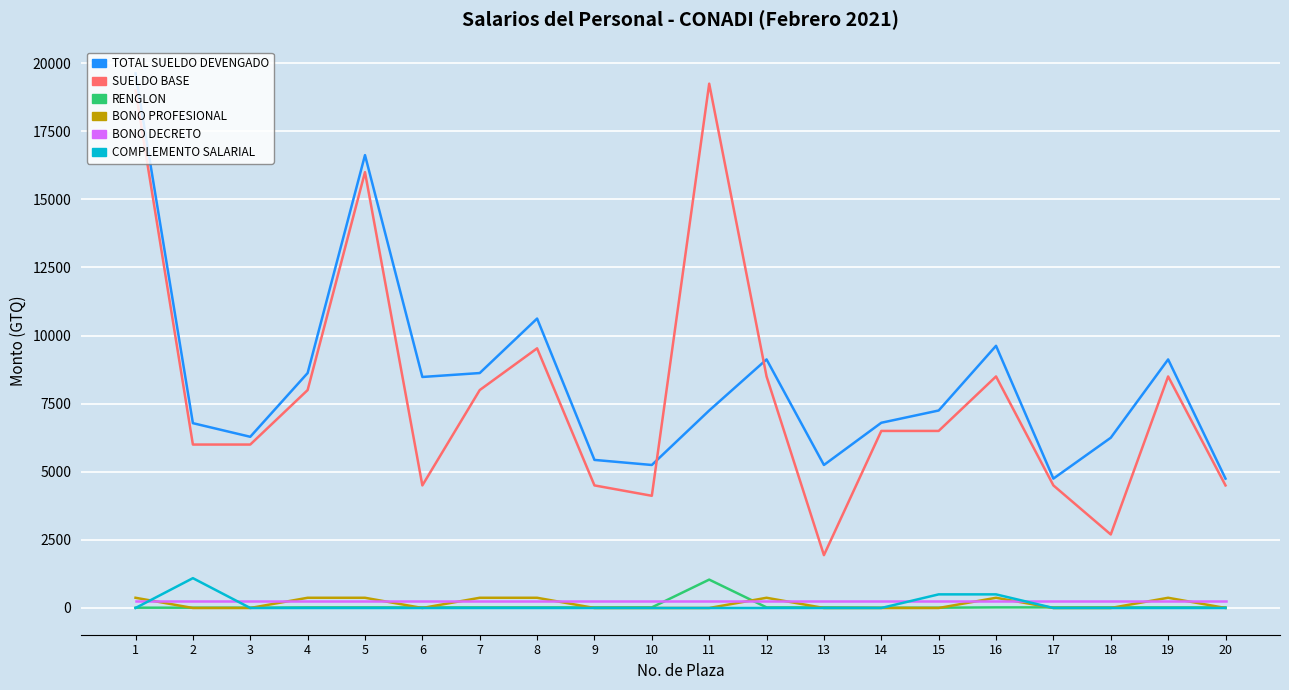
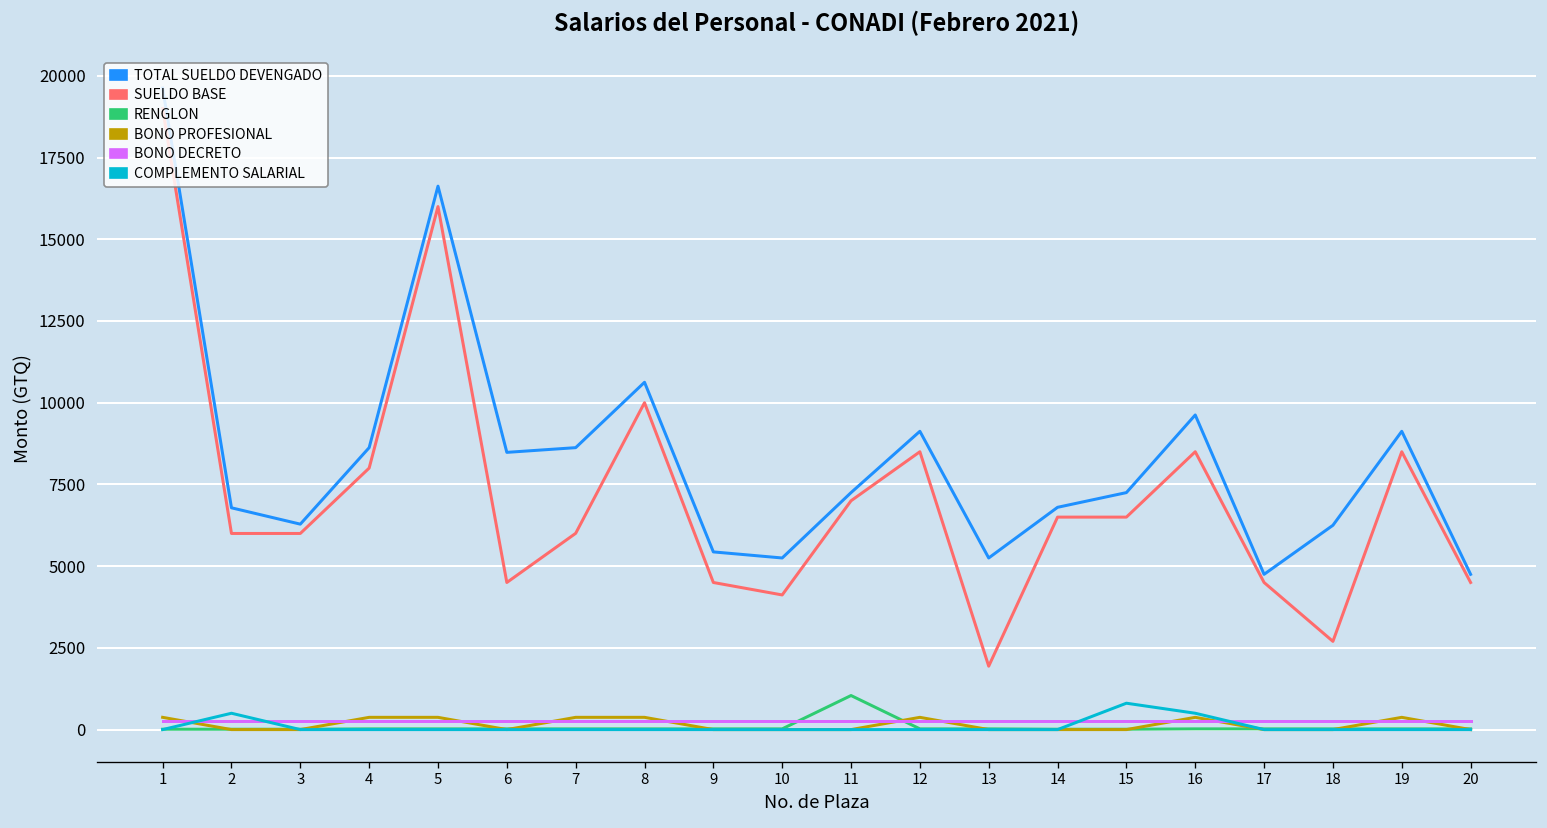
  {
    "TOTAL SUELDO DEVENGADO": {
      "2": 6800,
      "3": 6300,
      "4": 8600,
      "5": 16600,
      "6": 8500,
      "7": 8600,
      "8": 10600,
      "9": 5400,
      "10": 5300,
      "11": 7300,
      "12": 9100,
      "13": 5300,
      "14": 6800,
      "15": 7300,
      "16": 9600,
      "17": 4800,
      "18": 6300,
      "19": 9100,
      "20": 4800
    },
    "SUELDO BASE": {
      "2": 6000,
      "3": 6000,
      "4": 8000,
      "5": 16000,
      "6": 4500,
-     "7": 8000,
-     "8": 9500,
+     "7": 6000,
+     "8": 10000,
      "9": 4500,
      "10": 4100,
-     "11": 19200,
+     "11": 7000,
      "12": 8500,
      "13": 1900,
      "14": 6500,
      "15": 6500,
      "16": 8500,
      "17": 4500,
      "18": 2700,
      "19": 8500,
      "20": 4500
    },
    "RENGLON": {
      "11": 1000,
      "16": 0
    },
    "BONO PROFESIONAL": {
      "1": 400,
      "4": 400,
      "5": 400,
      "7": 400,
      "8": 400,
      "12": 400,
      "16": 400,
      "19": 400
    },
    "BONO DECRETO": {
      "1": 300,
      "2": 300,
      "3": 300,
      "4": 300,
      "5": 300,
      "6": 300,
      "7": 300,
      "8": 300,
      "9": 300,
      "10": 300,
      "11": 300,
      "12": 300,
      "13": 300,
      "14": 300,
      "15": 300,
      "16": 300,
      "17": 300,
      "18": 300,
      "19": 300,
      "20": 300
    },
    "COMPLEMENTO SALARIAL": {
-     "2": 1100,
-     "15": 500,
+     "2": 500,
+     "15": 800,
      "16": 500
    }
  }
